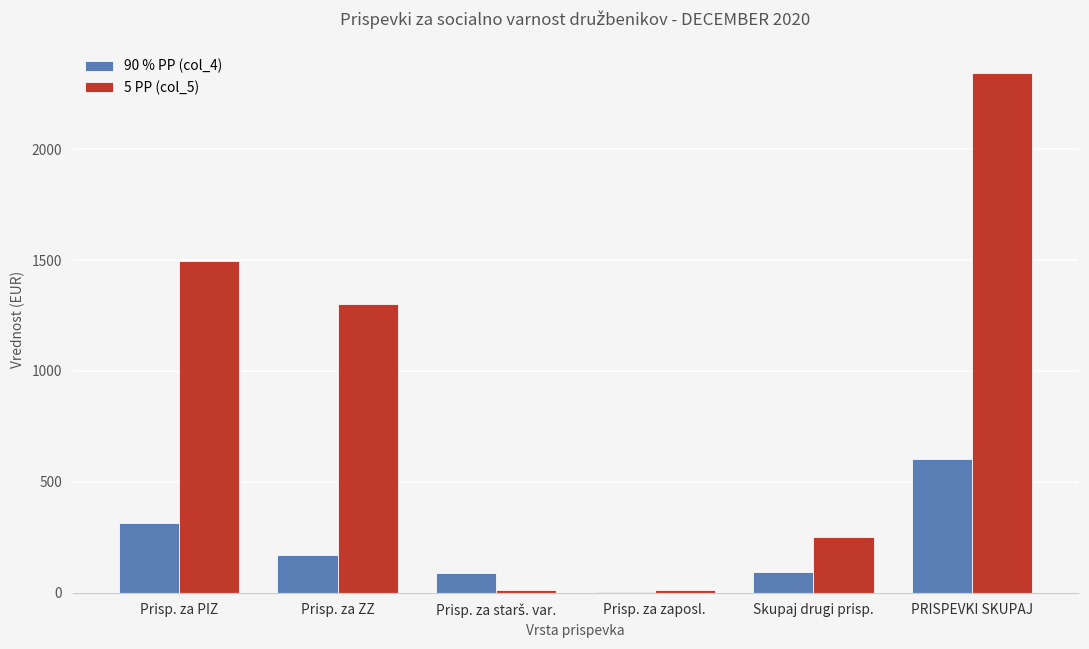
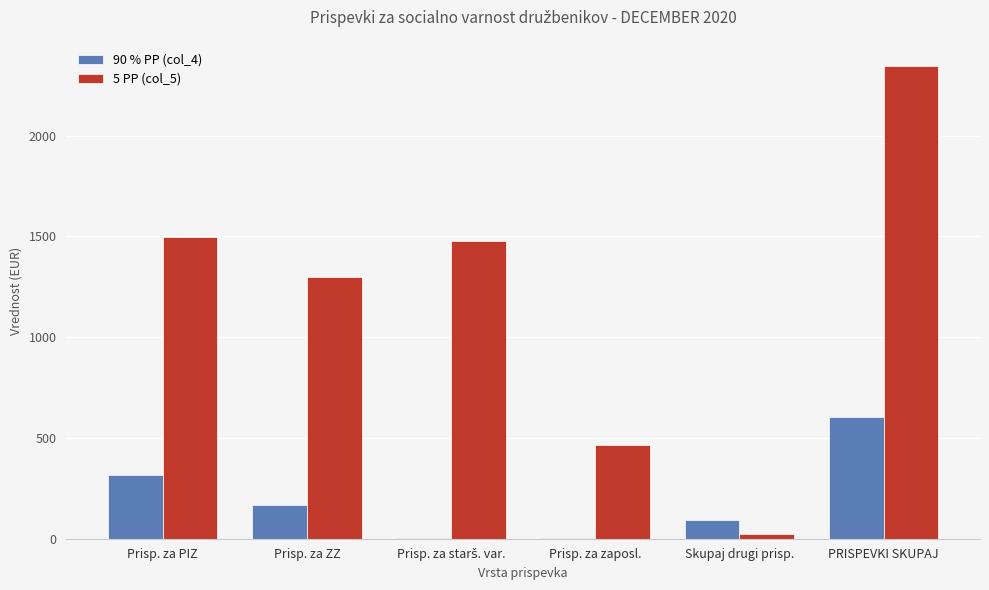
  {
    "90 % PP (col_4)": {
      "Prisp. za PIZ": 320,
      "Prisp. za ZZ": 170,
-     "Prisp. za starš. var.": 90,
+     "Prisp. za starš. var.": 0,
      "Skupaj drugi prisp.": 90,
      "PRISPEVKI SKUPAJ": 600
    },
    "5 PP (col_5)": {
      "Prisp. za PIZ": 1490,
      "Prisp. za ZZ": 1300,
-     "Prisp. za starš. var.": 10,
-     "Prisp. za zaposl.": 10,
-     "Skupaj drugi prisp.": 250,
+     "Prisp. za starš. var.": 1480,
+     "Prisp. za zaposl.": 470,
+     "Skupaj drugi prisp.": 20,
      "PRISPEVKI SKUPAJ": 2340
    }
  }
